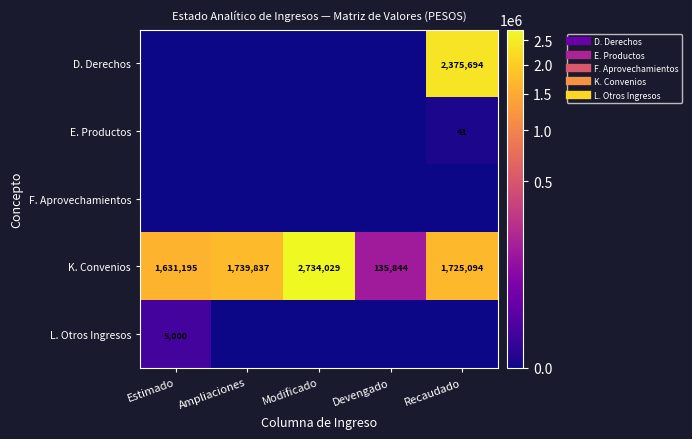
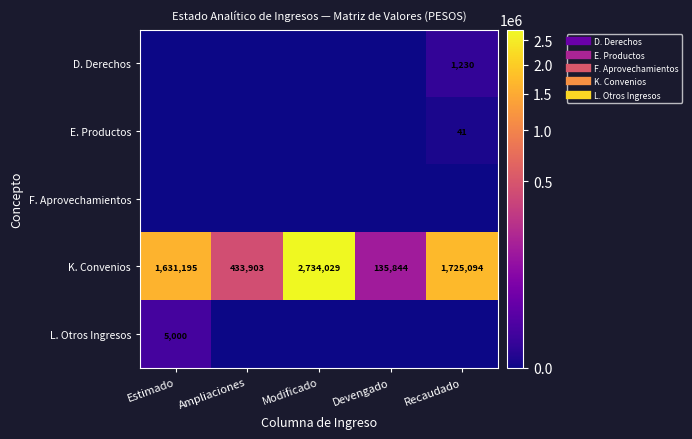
  {
    "D. Derechos": {
-     "Recaudado": "2,375,694"
+     "Recaudado": "1,230"
    },
    "E. Productos": {
      "Recaudado": "41"
    },
    "K. Convenios": {
      "Estimado": "1,631,195",
-     "Ampliaciones": "1,739,837",
+     "Ampliaciones": "433,903",
      "Modificado": "2,734,029",
      "Devengado": "135,844",
      "Recaudado": "1,725,094"
    },
    "L. Otros Ingresos": {
      "Estimado": "5,000"
    }
  }
